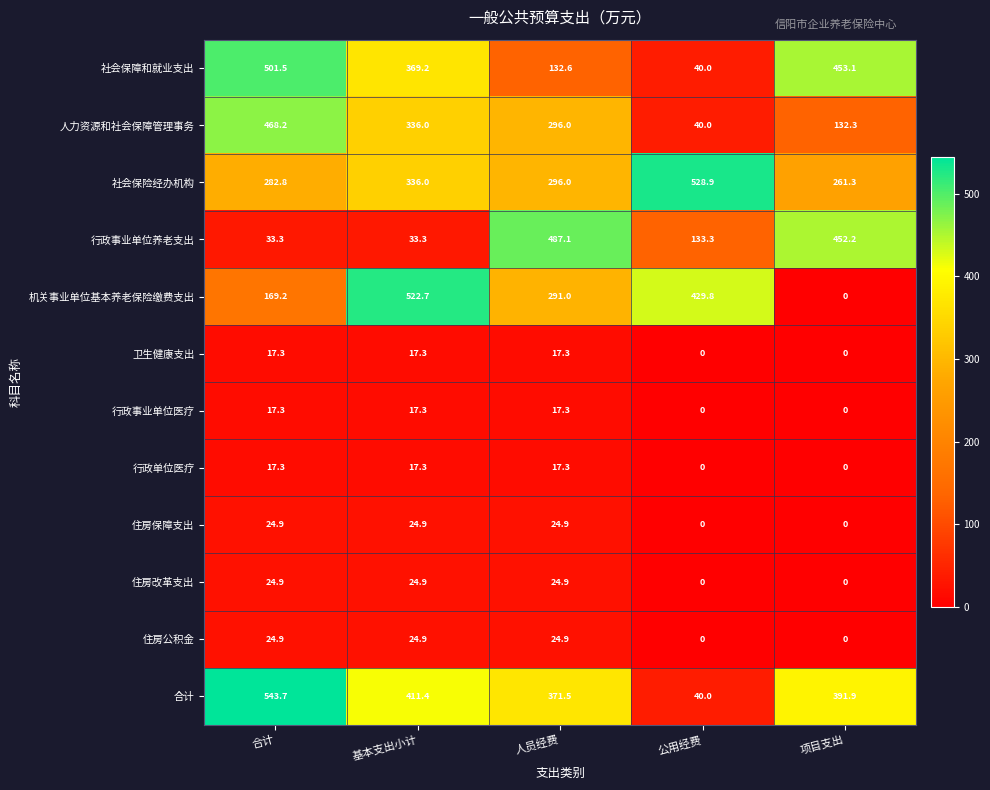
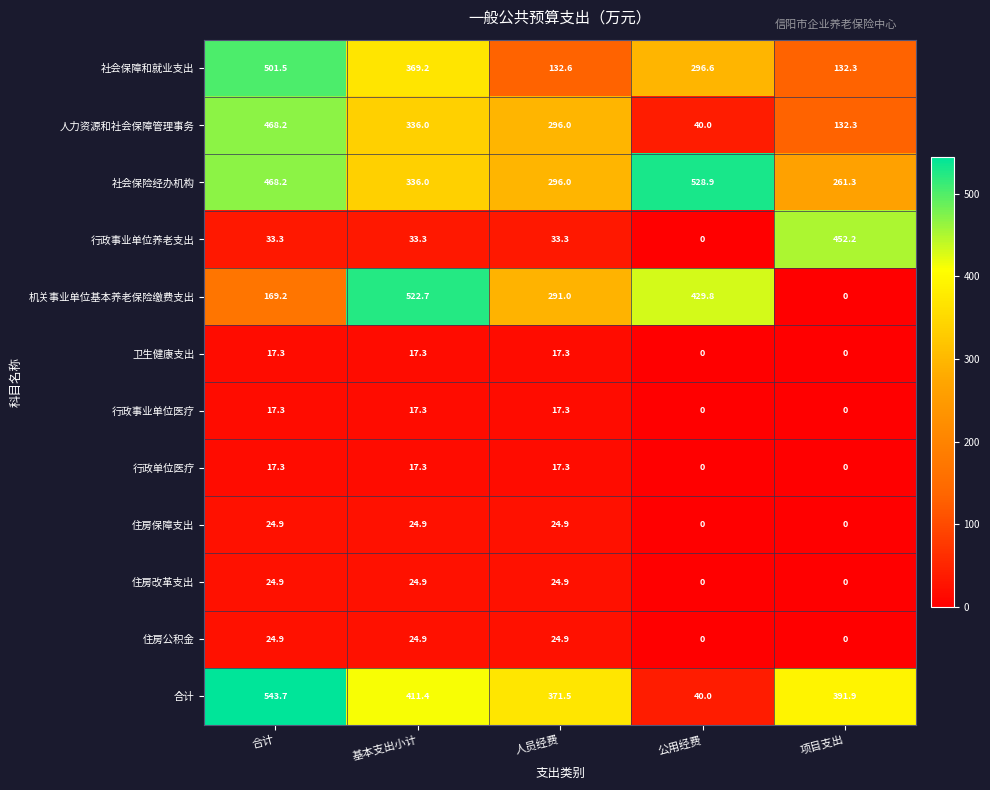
  {
    "社会保障和就业支出": {
      "合计": 501.5,
      "基本支出小计": 369.2,
      "人员经费": 132.6,
-     "公用经费": 40.0,
-     "项目支出": 453.1
+     "公用经费": 296.6,
+     "项目支出": 132.3
    },
    "人力资源和社会保障管理事务": {
      "合计": 468.2,
      "基本支出小计": 336.0,
      "人员经费": 296.0,
      "公用经费": 40.0,
      "项目支出": 132.3
    },
    "社会保险经办机构": {
-     "合计": 282.8,
+     "合计": 468.2,
      "基本支出小计": 336.0,
      "人员经费": 296.0,
      "公用经费": 528.9,
      "项目支出": 261.3
    },
    "行政事业单位养老支出": {
      "合计": 33.3,
      "基本支出小计": 33.3,
-     "人员经费": 487.1,
-     "公用经费": 133.3,
+     "人员经费": 33.3,
+     "公用经费": 0,
      "项目支出": 452.2
    },
    "机关事业单位基本养老保险缴费支出": {
      "合计": 169.2,
      "基本支出小计": 522.7,
      "人员经费": 291.0,
      "公用经费": 429.8,
      "项目支出": 0
    },
    "卫生健康支出": {
      "合计": 17.3,
      "基本支出小计": 17.3,
      "人员经费": 17.3,
      "公用经费": 0,
      "项目支出": 0
    },
    "行政事业单位医疗": {
      "合计": 17.3,
      "基本支出小计": 17.3,
      "人员经费": 17.3,
      "公用经费": 0,
      "项目支出": 0
    },
    "行政单位医疗": {
      "合计": 17.3,
      "基本支出小计": 17.3,
      "人员经费": 17.3,
      "公用经费": 0,
      "项目支出": 0
    },
    "住房保障支出": {
      "合计": 24.9,
      "基本支出小计": 24.9,
      "人员经费": 24.9,
      "公用经费": 0,
      "项目支出": 0
    },
    "住房改革支出": {
      "合计": 24.9,
      "基本支出小计": 24.9,
      "人员经费": 24.9,
      "公用经费": 0,
      "项目支出": 0
    },
    "住房公积金": {
      "合计": 24.9,
      "基本支出小计": 24.9,
      "人员经费": 24.9,
      "公用经费": 0,
      "项目支出": 0
    },
    "合计": {
      "合计": 543.7,
      "基本支出小计": 411.4,
      "人员经费": 371.5,
      "公用经费": 40.0,
      "项目支出": 391.9
    }
  }
